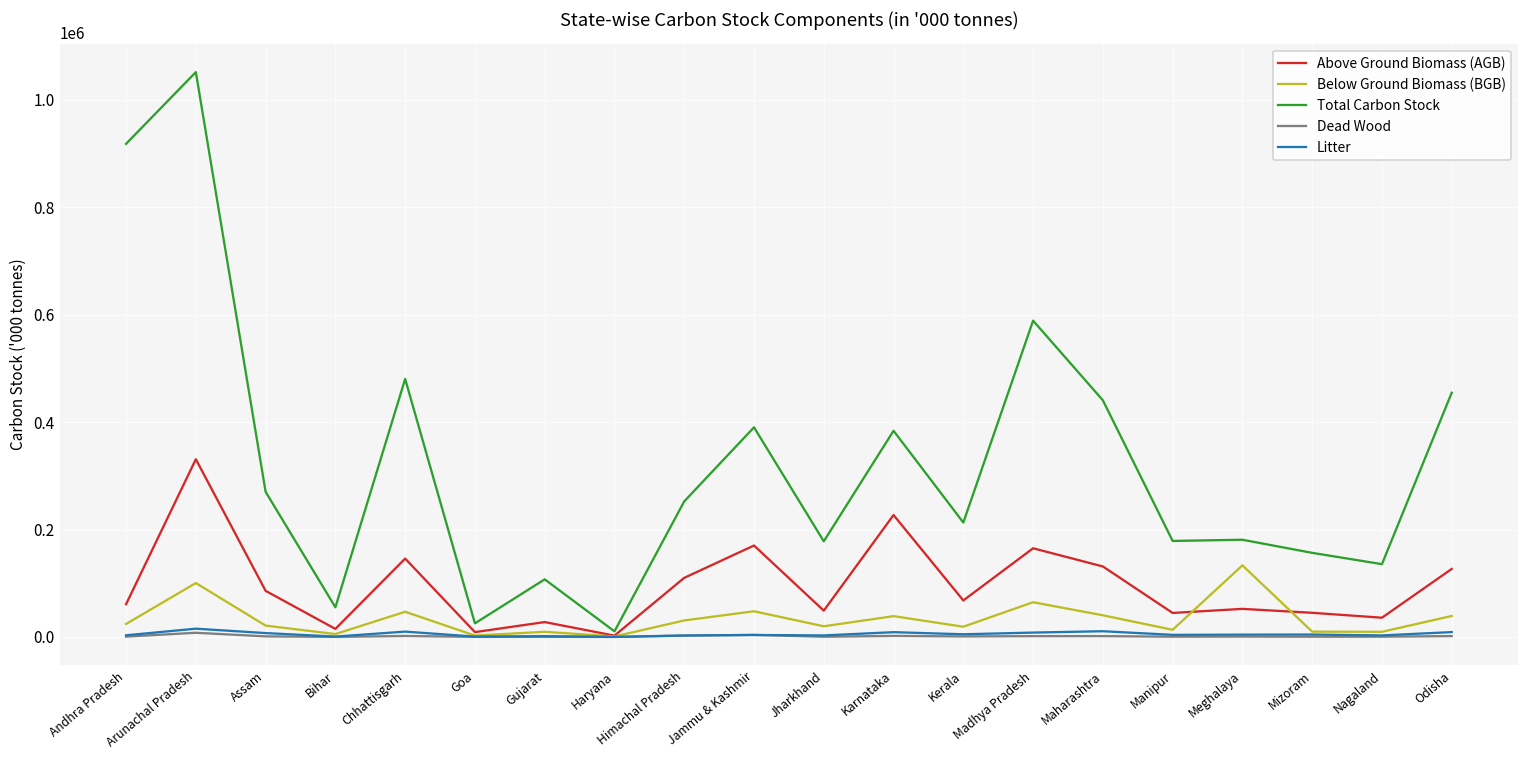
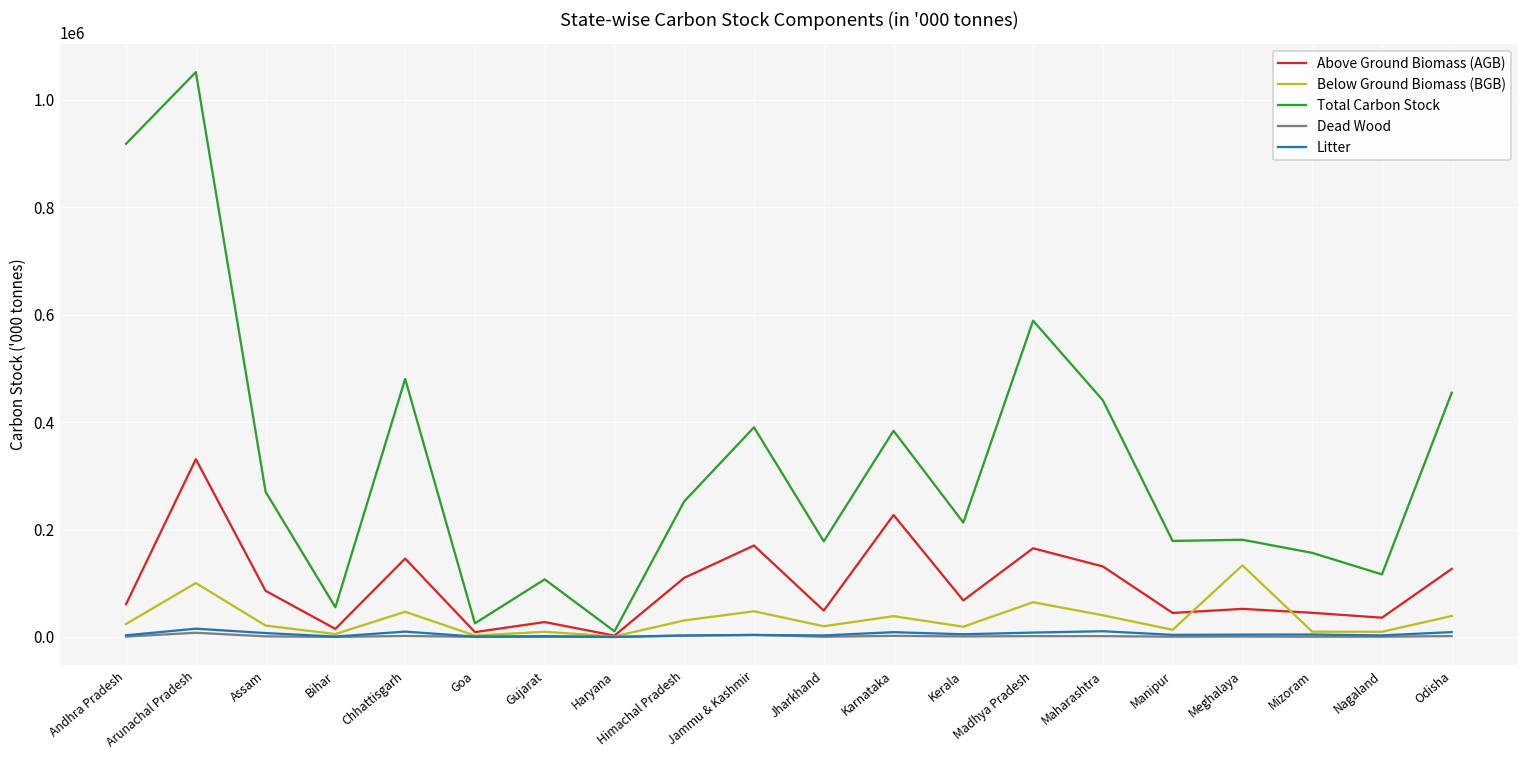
  {
    "Above Ground Biomass (AGB)": {
      "Andhra Pradesh": 60000,
      "Arunachal Pradesh": 330000,
      "Assam": 90000,
      "Bihar": 20000,
      "Chhattisgarh": 150000,
      "Goa": 10000,
      "Gujarat": 30000,
      "Himachal Pradesh": 110000,
      "Jammu & Kashmir": 170000,
      "Jharkhand": 50000,
      "Karnataka": 230000,
      "Kerala": 70000,
      "Madhya Pradesh": 170000,
      "Maharashtra": 130000,
      "Manipur": 40000,
      "Meghalaya": 50000,
      "Mizoram": 40000,
      "Nagaland": 40000,
      "Odisha": 130000
    },
    "Below Ground Biomass (BGB)": {
      "Andhra Pradesh": 20000,
      "Arunachal Pradesh": 100000,
      "Assam": 20000,
      "Chhattisgarh": 50000,
      "Gujarat": 10000,
      "Himachal Pradesh": 30000,
      "Jammu & Kashmir": 50000,
      "Jharkhand": 20000,
      "Karnataka": 40000,
      "Kerala": 20000,
      "Madhya Pradesh": 60000,
      "Maharashtra": 40000,
      "Manipur": 10000,
      "Meghalaya": 130000,
      "Mizoram": 10000,
      "Nagaland": 10000,
      "Odisha": 40000
    },
    "Total Carbon Stock": {
      "Andhra Pradesh": 920000,
      "Arunachal Pradesh": 1050000,
      "Assam": 270000,
      "Bihar": 60000,
      "Chhattisgarh": 480000,
      "Goa": 30000,
      "Gujarat": 110000,
      "Haryana": 10000,
      "Himachal Pradesh": 250000,
      "Jammu & Kashmir": 390000,
      "Jharkhand": 180000,
      "Karnataka": 380000,
      "Kerala": 210000,
      "Madhya Pradesh": 590000,
      "Maharashtra": 440000,
      "Manipur": 180000,
      "Meghalaya": 180000,
      "Mizoram": 160000,
-     "Nagaland": 140000,
+     "Nagaland": 120000,
      "Odisha": 450000
    },
    "Dead Wood": {
      "Arunachal Pradesh": 10000,
      "Assam": 0,
      "Chhattisgarh": 0,
      "Karnataka": 0,
      "Madhya Pradesh": 0,
      "Maharashtra": 0,
      "Odisha": 0
    },
    "Litter": {
      "Arunachal Pradesh": 20000,
      "Assam": 10000,
      "Chhattisgarh": 10000,
      "Karnataka": 10000,
      "Madhya Pradesh": 10000,
      "Maharashtra": 10000,
      "Odisha": 10000
    }
  }
